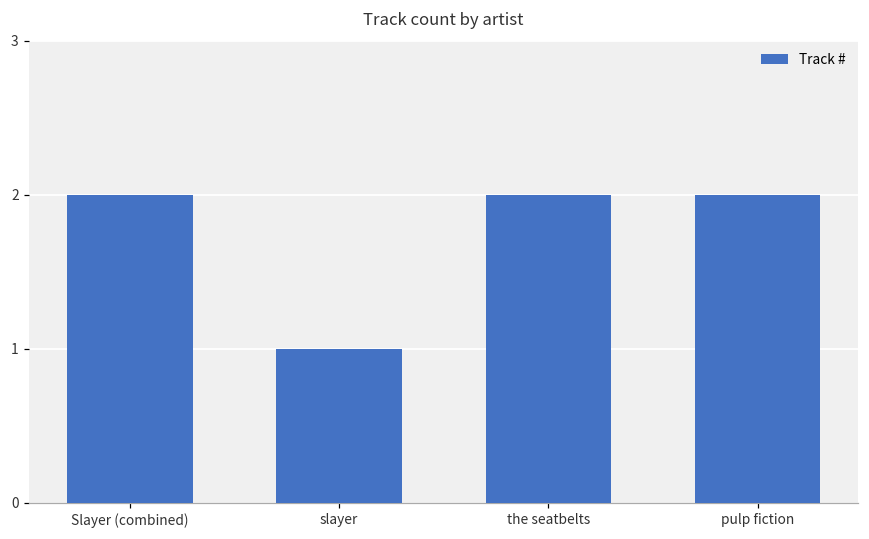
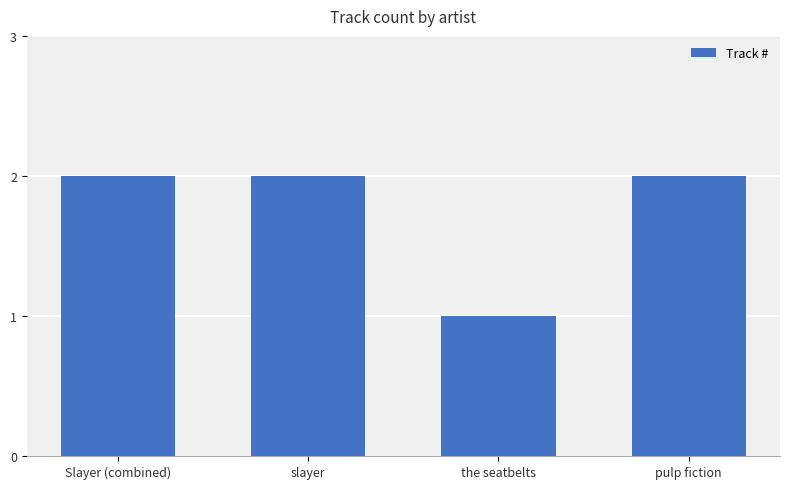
  {
    "Slayer (combined)": 2,
-   "slayer": 1,
-   "the seatbelts": 2,
+   "slayer": 2,
+   "the seatbelts": 1,
    "pulp fiction": 2
  }
